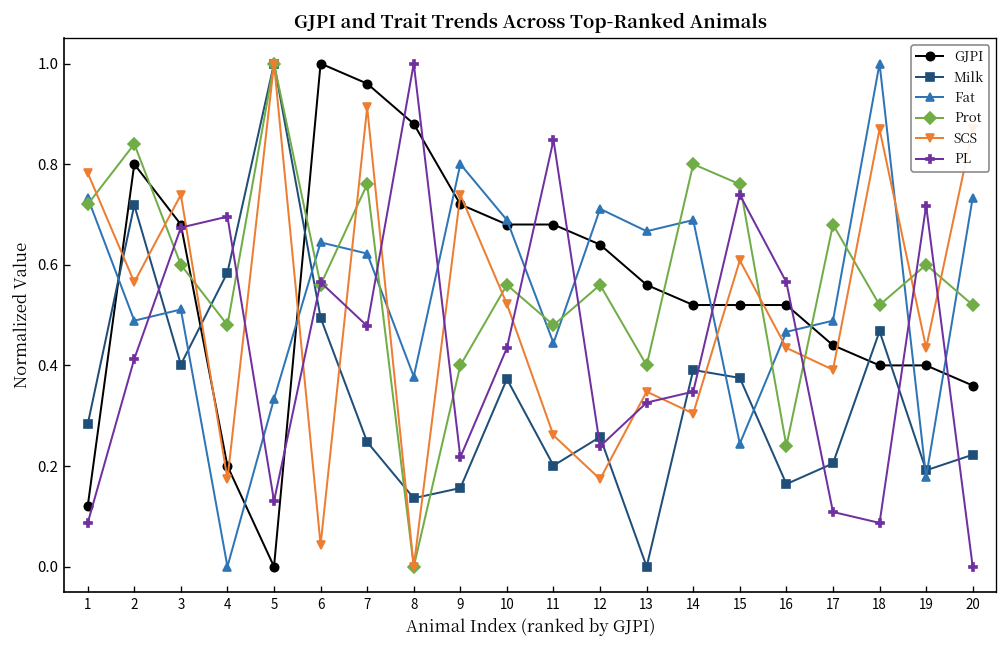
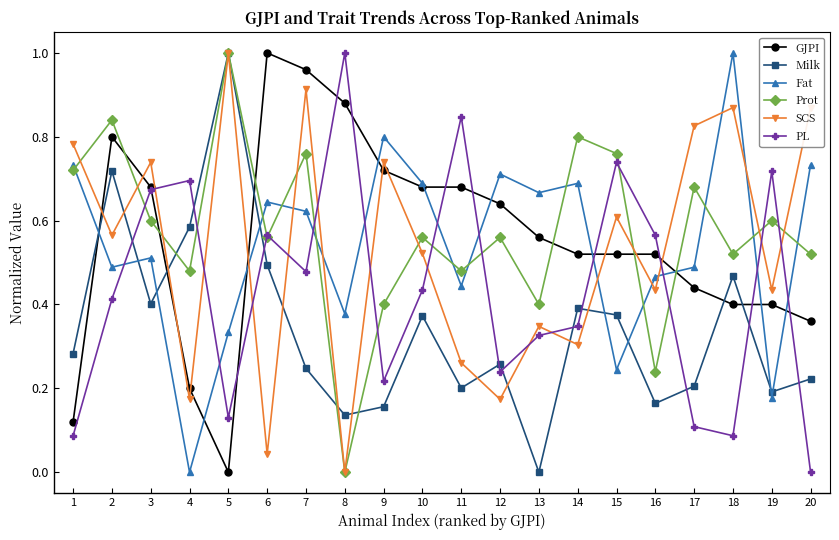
  {
    "GJPI": {
      "1": 0.12,
      "2": 0.80,
      "4": 0.20,
      "5": 0.00,
      "6": 1.00,
      "7": 0.96,
      "8": 0.88,
      "9": 0.72,
      "10": 0.68,
      "11": 0.68,
      "12": 0.64,
      "13": 0.56,
      "14": 0.52,
      "15": 0.52,
      "16": 0.52,
      "17": 0.44,
      "18": 0.40,
      "19": 0.40,
      "20": 0.36
    },
    "Milk": {
      "1": 0.28,
      "2": 0.72,
      "3": 0.40,
      "4": 0.58,
      "6": 0.49,
      "7": 0.25,
      "8": 0.14,
      "9": 0.16,
      "10": 0.37,
      "11": 0.20,
      "12": 0.26,
      "13": 0.00,
      "14": 0.39,
      "15": 0.38,
      "16": 0.16,
      "17": 0.21,
      "18": 0.47,
      "19": 0.19,
      "20": 0.22
    },
    "Fat": {
      "1": 0.73,
      "2": 0.49,
      "3": 0.51,
      "4": 0.00,
      "5": 0.33,
      "6": 0.64,
      "7": 0.62,
      "8": 0.38,
      "9": 0.80,
      "10": 0.69,
      "11": 0.44,
      "12": 0.71,
      "13": 0.67,
      "14": 0.69,
      "15": 0.24,
      "16": 0.47,
      "17": 0.49,
      "18": 1.00,
      "19": 0.18,
      "20": 0.73
    },
    "Prot": {
      "1": 0.72,
      "2": 0.84,
      "3": 0.60,
      "4": 0.48,
      "7": 0.76,
      "9": 0.40,
      "10": 0.56,
      "11": 0.48,
      "12": 0.56,
      "13": 0.40,
      "14": 0.80,
      "15": 0.76,
      "16": 0.24,
      "17": 0.68,
      "18": 0.52,
      "19": 0.60,
      "20": 0.52
    },
    "SCS": {
      "1": 0.78,
      "2": 0.57,
      "3": 0.74,
      "4": 0.17,
      "6": 0.04,
      "7": 0.91,
      "9": 0.74,
      "10": 0.52,
      "11": 0.26,
      "12": 0.17,
      "13": 0.35,
      "14": 0.30,
      "15": 0.61,
      "16": 0.43,
-     "17": 0.39,
+     "17": 0.83,
      "18": 0.87,
      "19": 0.43
    },
    "PL": {
      "1": 0.09,
      "2": 0.41,
      "4": 0.70,
      "5": 0.13,
      "7": 0.48,
      "8": 1.00,
      "9": 0.22,
      "10": 0.43,
      "11": 0.85,
      "12": 0.24,
      "13": 0.33,
      "14": 0.35,
      "15": 0.74,
      "16": 0.57,
      "17": 0.11,
      "18": 0.09,
      "19": 0.72,
      "20": 0.00
    }
  }
